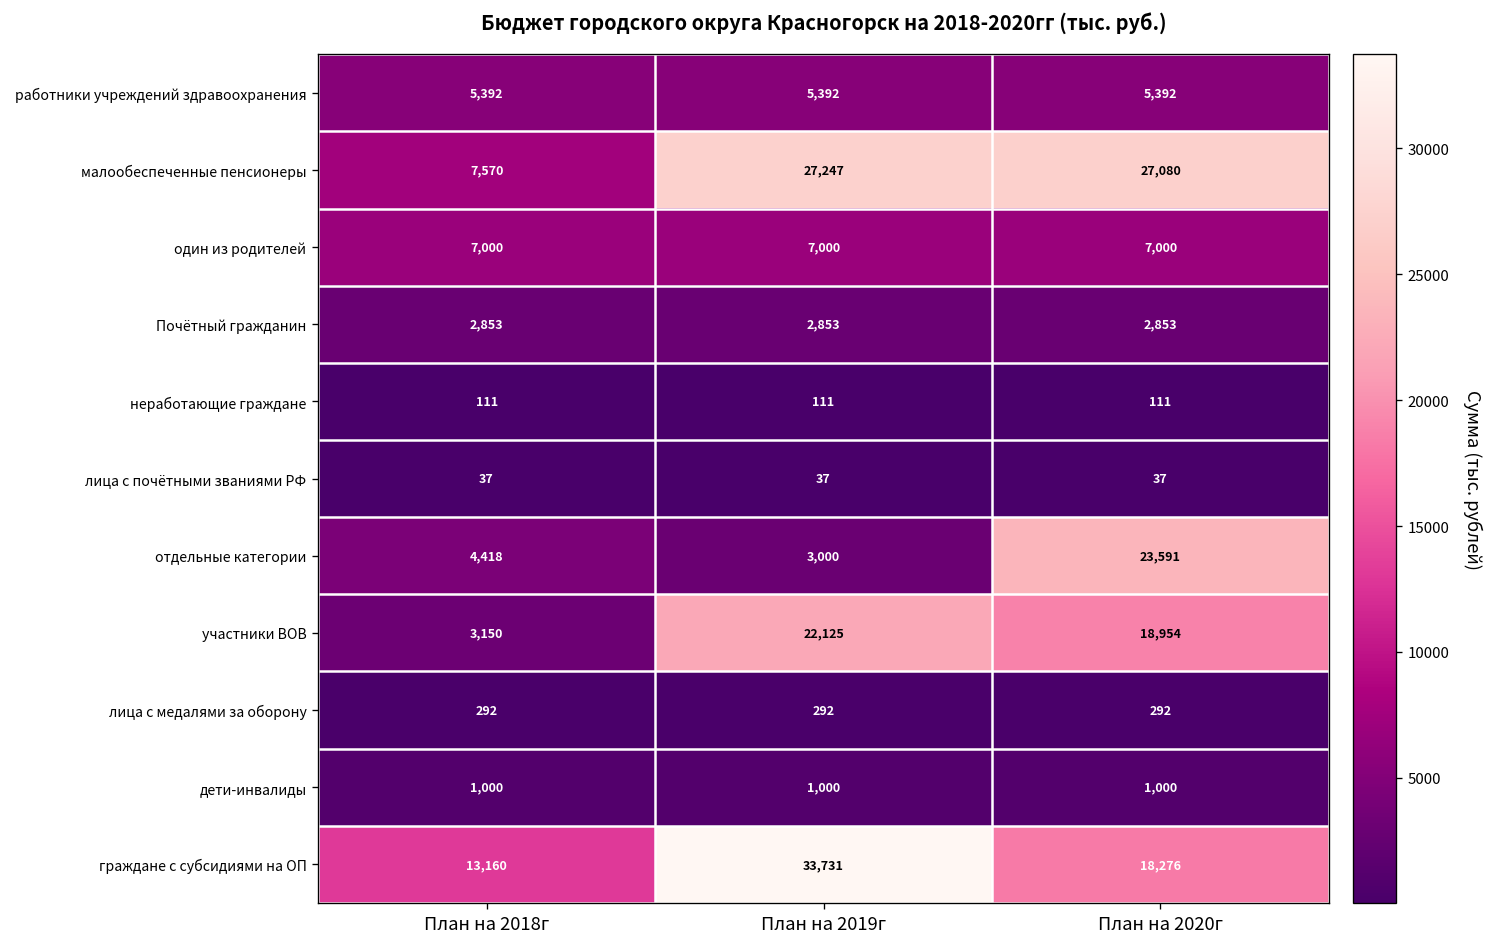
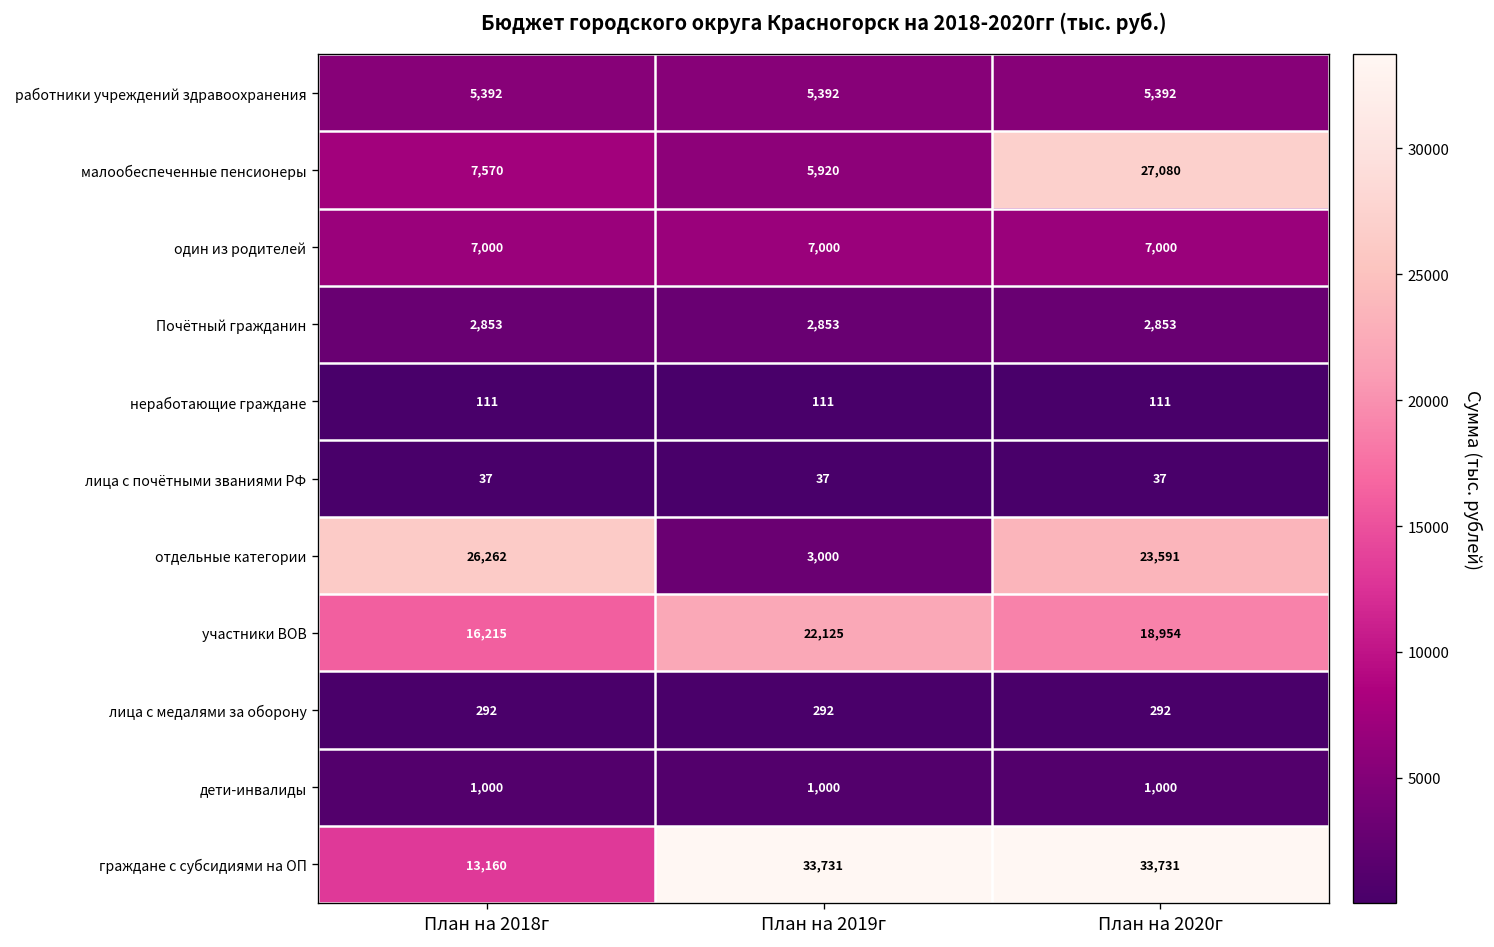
  {
    "работники учреждений здравоохранения": {
      "План на 2018г": "5,392",
      "План на 2019г": "5,392",
      "План на 2020г": "5,392"
    },
    "малообеспеченные пенсионеры": {
      "План на 2018г": "7,570",
-     "План на 2019г": "27,247",
+     "План на 2019г": "5,920",
      "План на 2020г": "27,080"
    },
    "один из родителей": {
      "План на 2018г": "7,000",
      "План на 2019г": "7,000",
      "План на 2020г": "7,000"
    },
    "Почётный гражданин": {
      "План на 2018г": "2,853",
      "План на 2019г": "2,853",
      "План на 2020г": "2,853"
    },
    "неработающие граждане": {
      "План на 2018г": "111",
      "План на 2019г": "111",
      "План на 2020г": "111"
    },
    "лица с почётными званиями РФ": {
      "План на 2018г": "37",
      "План на 2019г": "37",
      "План на 2020г": "37"
    },
    "отдельные категории": {
-     "План на 2018г": "4,418",
+     "План на 2018г": "26,262",
      "План на 2019г": "3,000",
      "План на 2020г": "23,591"
    },
    "участники ВОВ": {
-     "План на 2018г": "3,150",
+     "План на 2018г": "16,215",
      "План на 2019г": "22,125",
      "План на 2020г": "18,954"
    },
    "лица с медалями за оборону": {
      "План на 2018г": "292",
      "План на 2019г": "292",
      "План на 2020г": "292"
    },
    "дети-инвалиды": {
      "План на 2018г": "1,000",
      "План на 2019г": "1,000",
      "План на 2020г": "1,000"
    },
    "граждане с субсидиями на ОП": {
      "План на 2018г": "13,160",
      "План на 2019г": "33,731",
-     "План на 2020г": "18,276"
+     "План на 2020г": "33,731"
    }
  }
